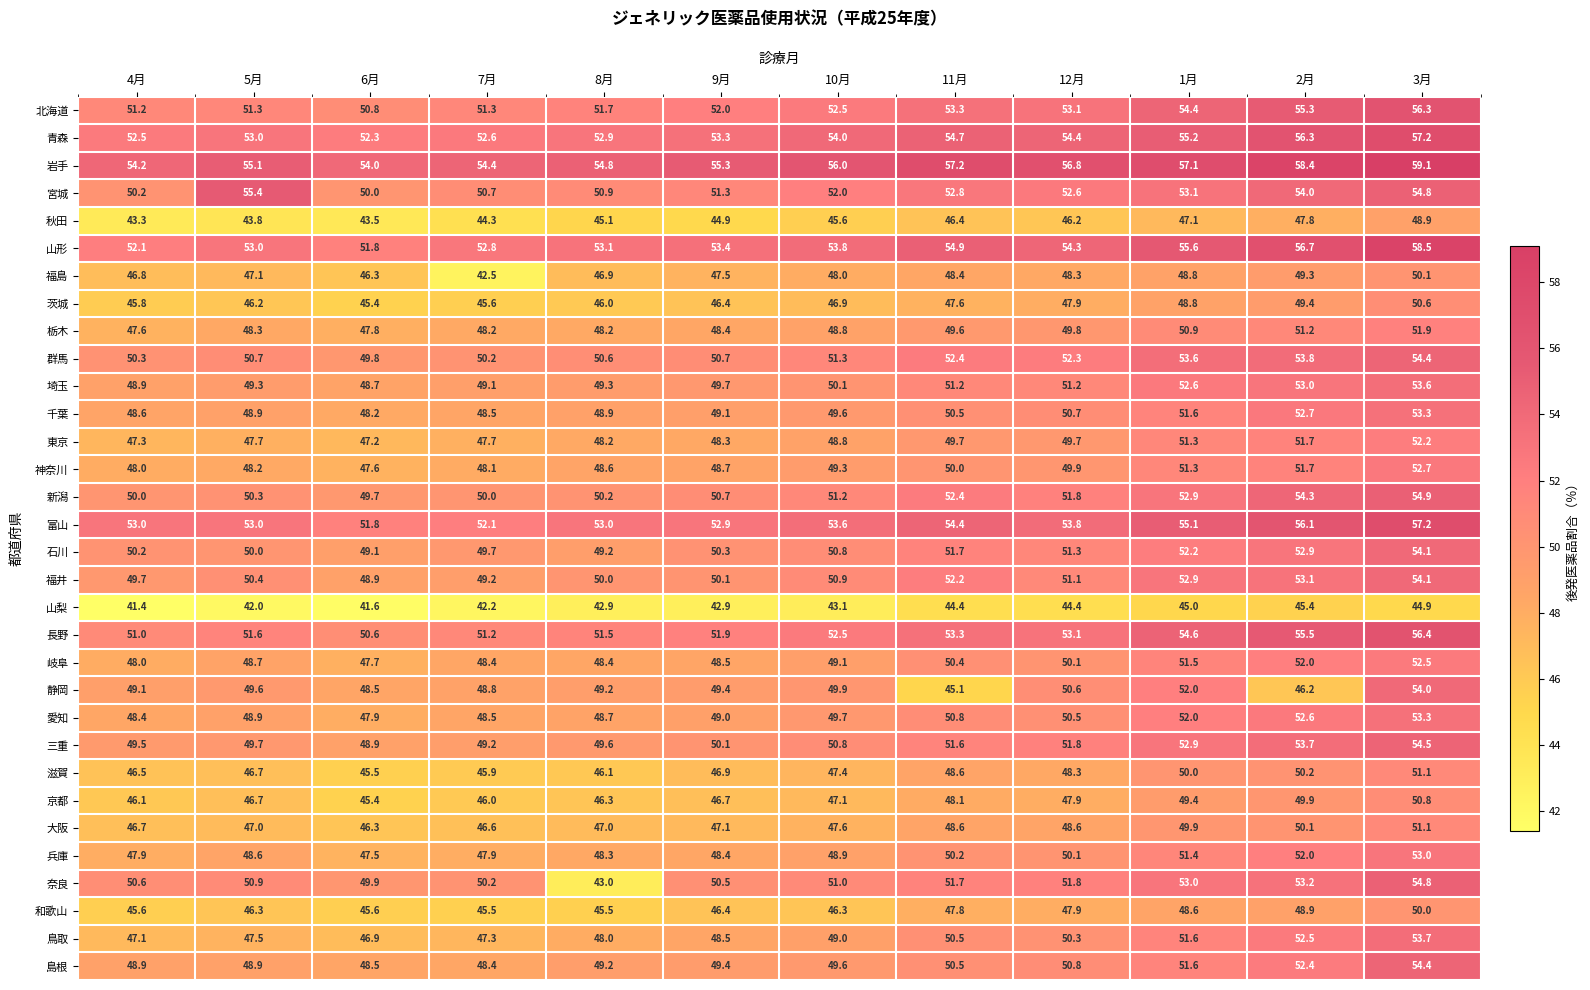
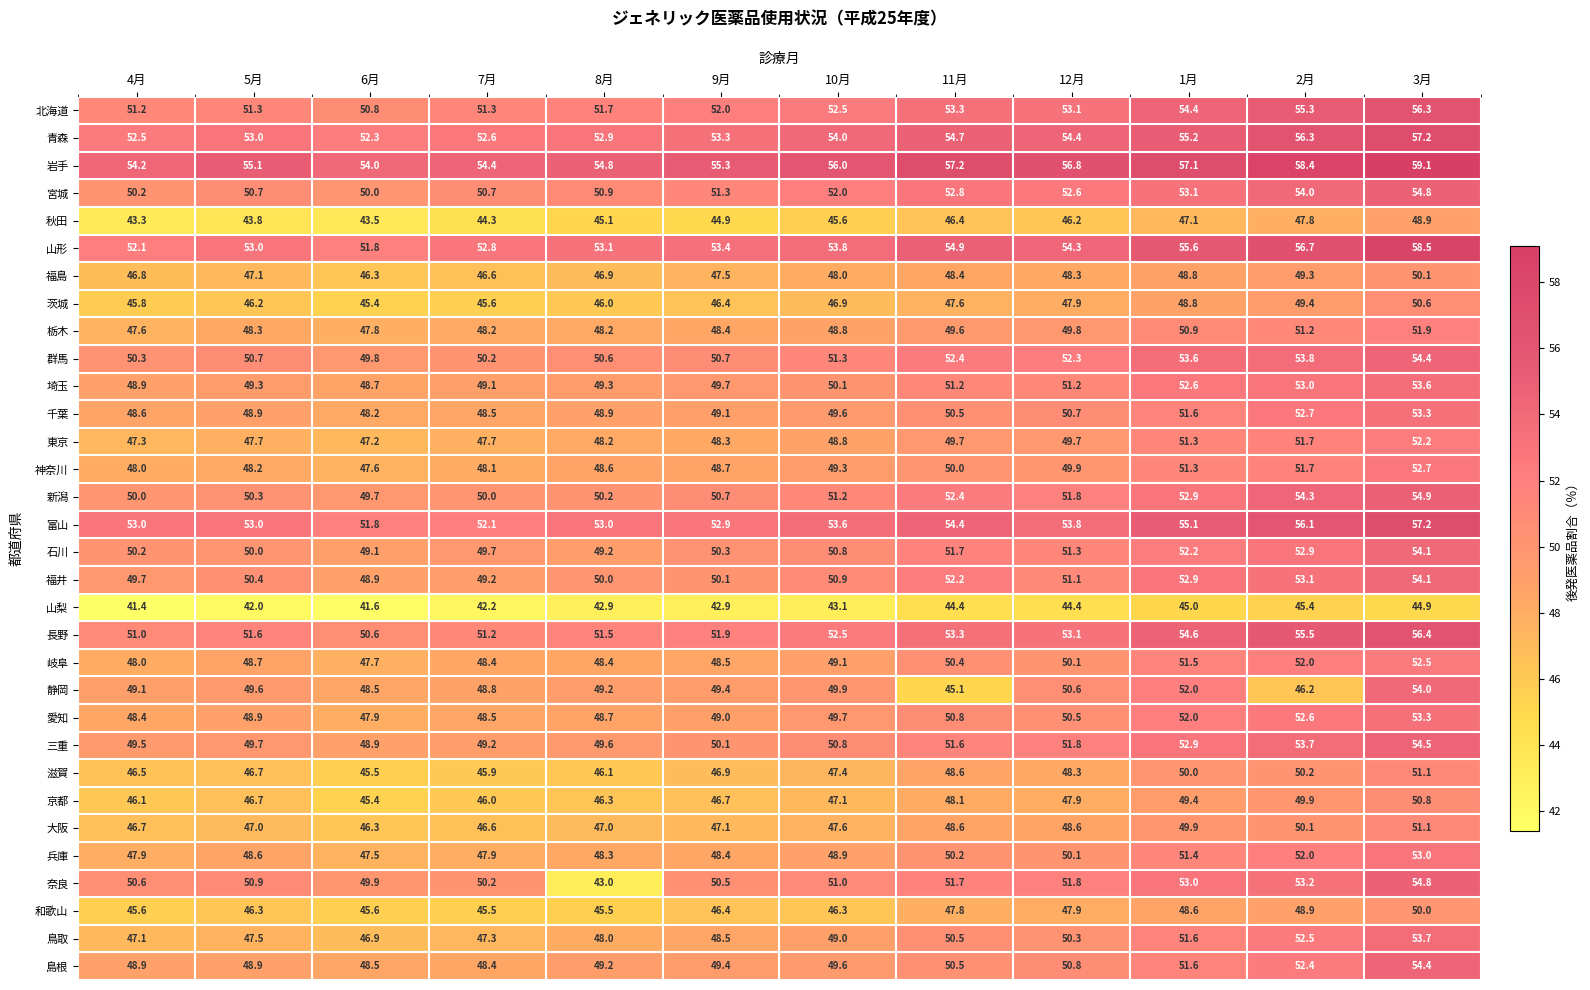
  {
    "宮城": {
      "4月": 50.2,
-     "5月": 55.4,
+     "5月": 50.7,
      "6月": 50.0,
      "7月": 50.7,
      "8月": 50.9,
      "9月": 51.3,
      "10月": 52.0,
      "11月": 52.8,
      "12月": 52.6,
      "1月": 53.1,
      "2月": 54.0,
      "3月": 54.8
    },
    "福島": {
      "4月": 46.8,
      "5月": 47.1,
      "6月": 46.3,
-     "7月": 42.5,
+     "7月": 46.6,
      "8月": 46.9,
      "9月": 47.5,
      "10月": 48.0,
      "11月": 48.4,
      "12月": 48.3,
      "1月": 48.8,
      "2月": 49.3,
      "3月": 50.1
    }
  }
